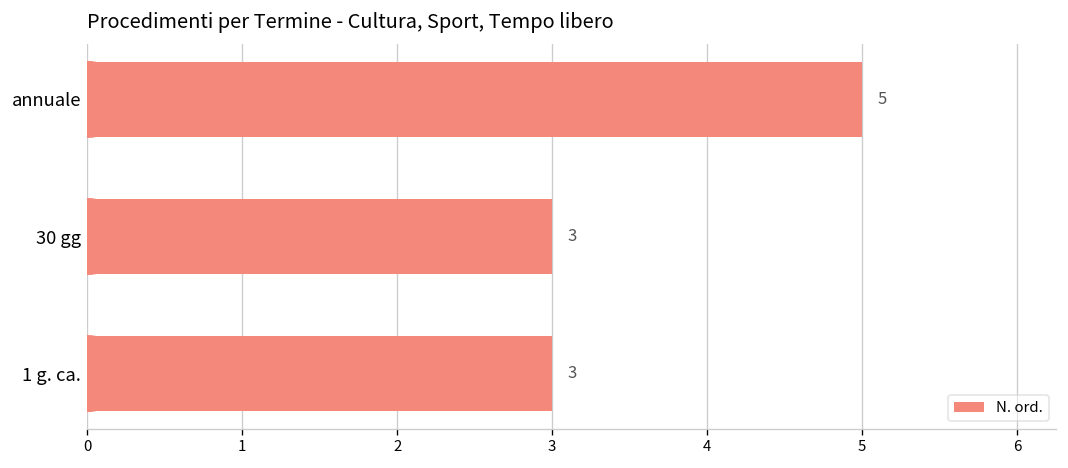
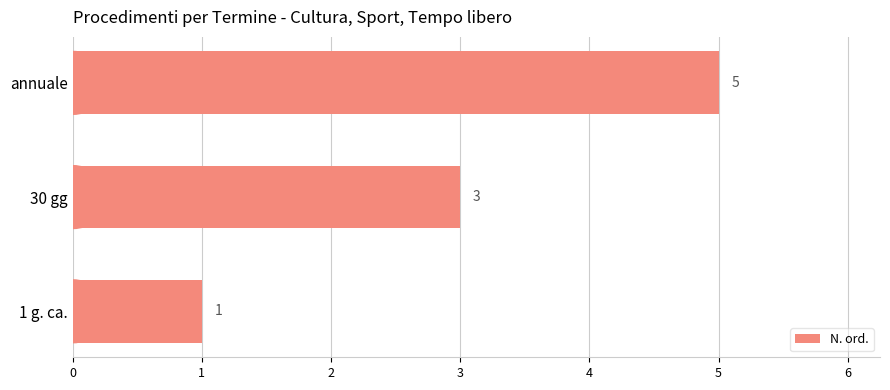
  {
    "annuale": 5,
    "30 gg": 3,
-   "1 g. ca.": 3
+   "1 g. ca.": 1
  }
